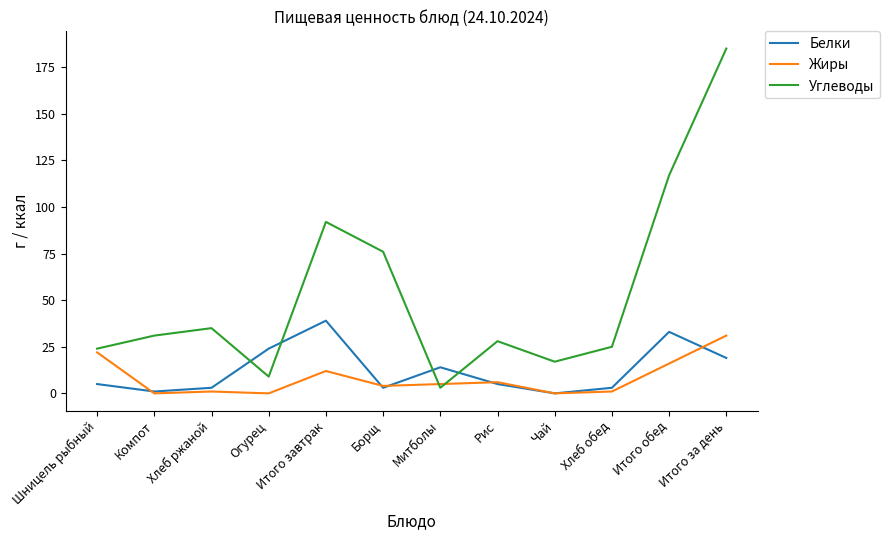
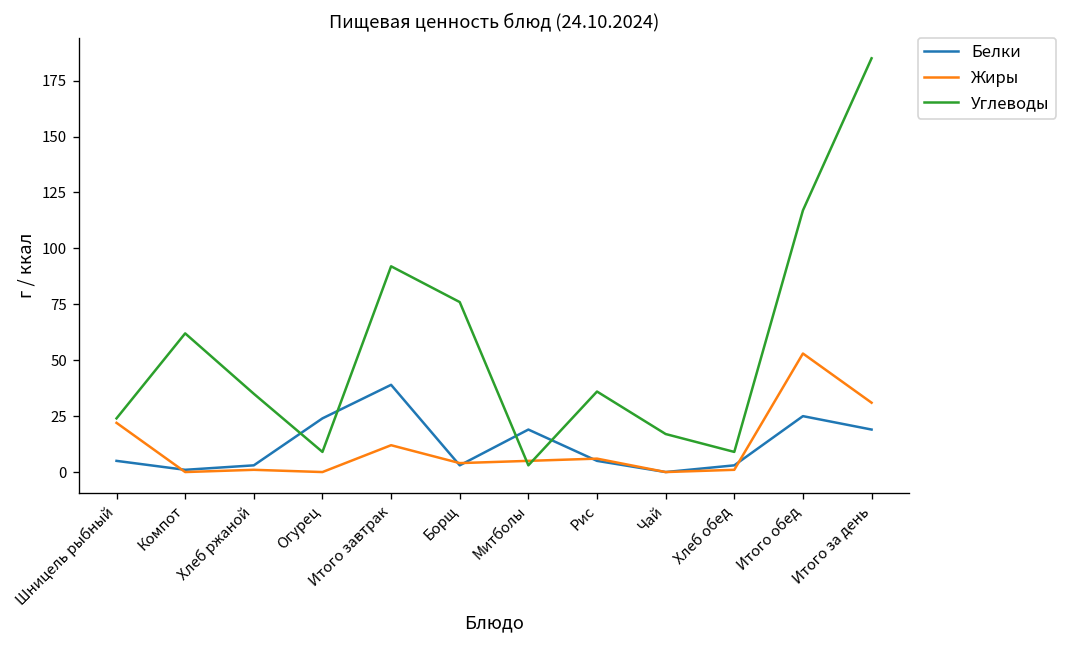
  {
    "Белки": {
      "Шницель рыбный": 5,
      "Хлеб ржаной": 3,
      "Огурец": 24,
      "Итого завтрак": 39,
-     "Митболы": 14,
+     "Митболы": 19,
      "Хлеб обед": 3,
-     "Итого обед": 33,
+     "Итого обед": 25,
      "Итого за день": 19
    },
    "Жиры": {
      "Шницель рыбный": 22,
      "Хлеб ржаной": 1,
      "Огурец": 0,
      "Итого завтрак": 12,
      "Митболы": 5,
      "Хлеб обед": 1,
-     "Итого обед": 16,
+     "Итого обед": 53,
      "Итого за день": 31
    },
    "Углеводы": {
      "Шницель рыбный": 24,
-     "Компот": 31,
+     "Компот": 62,
      "Хлеб ржаной": 35,
      "Огурец": 9,
      "Итого завтрак": 92,
      "Борщ": 76,
      "Митболы": 3,
-     "Рис": 28,
+     "Рис": 36,
      "Чай": 17,
-     "Хлеб обед": 25,
+     "Хлеб обед": 9,
      "Итого обед": 117,
      "Итого за день": 185
    }
  }
